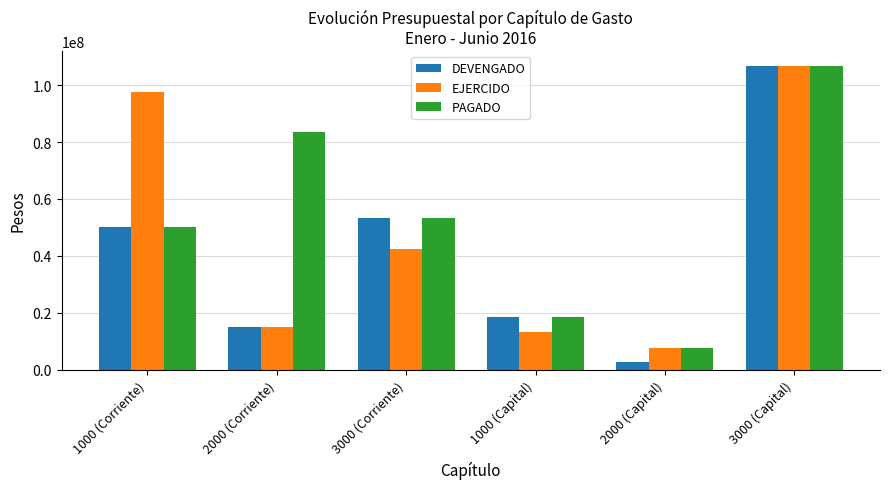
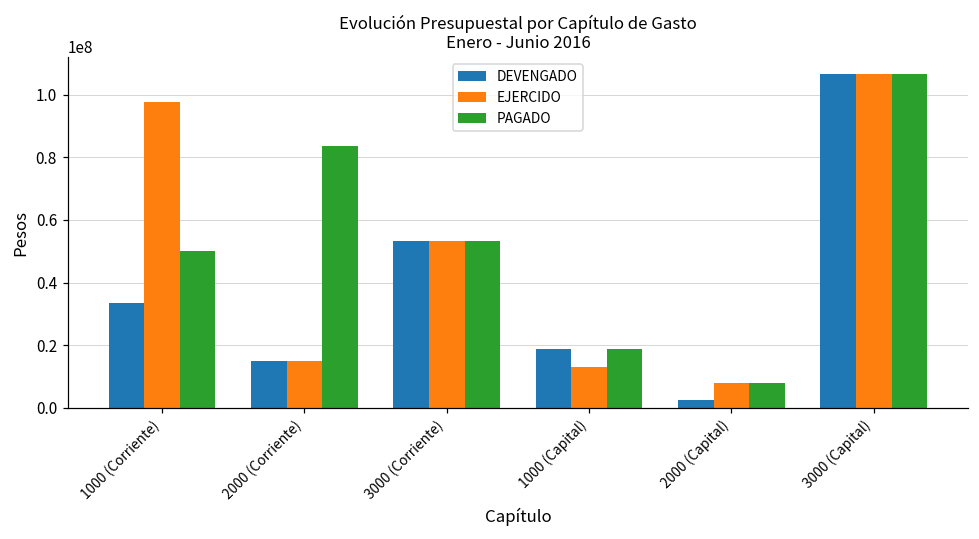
  {
    "DEVENGADO": {
-     "1000 (Corriente)": 50000000,
+     "1000 (Corriente)": 33000000,
      "2000 (Corriente)": 15000000,
      "3000 (Corriente)": 53000000,
      "1000 (Capital)": 19000000,
      "2000 (Capital)": 3000000,
      "3000 (Capital)": 107000000
    },
    "EJERCIDO": {
      "1000 (Corriente)": 98000000,
      "2000 (Corriente)": 15000000,
-     "3000 (Corriente)": 42000000,
+     "3000 (Corriente)": 53000000,
      "1000 (Capital)": 13000000,
      "2000 (Capital)": 8000000,
      "3000 (Capital)": 107000000
    },
    "PAGADO": {
      "1000 (Corriente)": 50000000,
      "2000 (Corriente)": 84000000,
      "3000 (Corriente)": 53000000,
      "1000 (Capital)": 19000000,
      "2000 (Capital)": 8000000,
      "3000 (Capital)": 107000000
    }
  }
